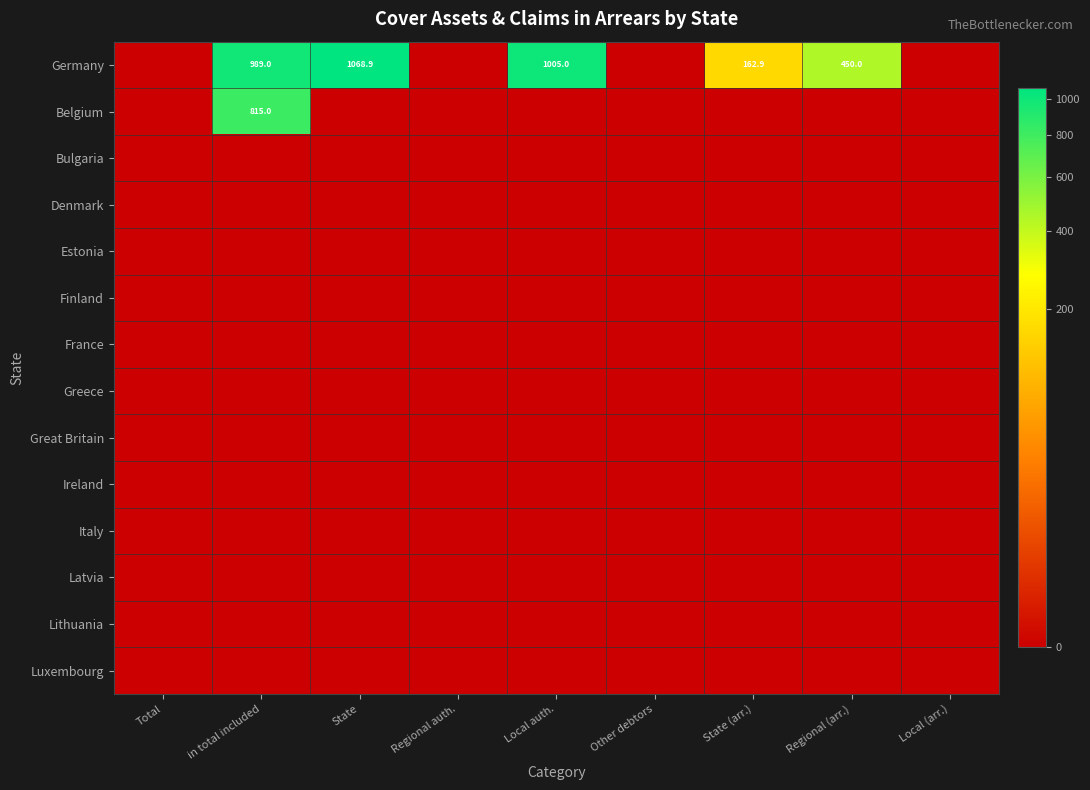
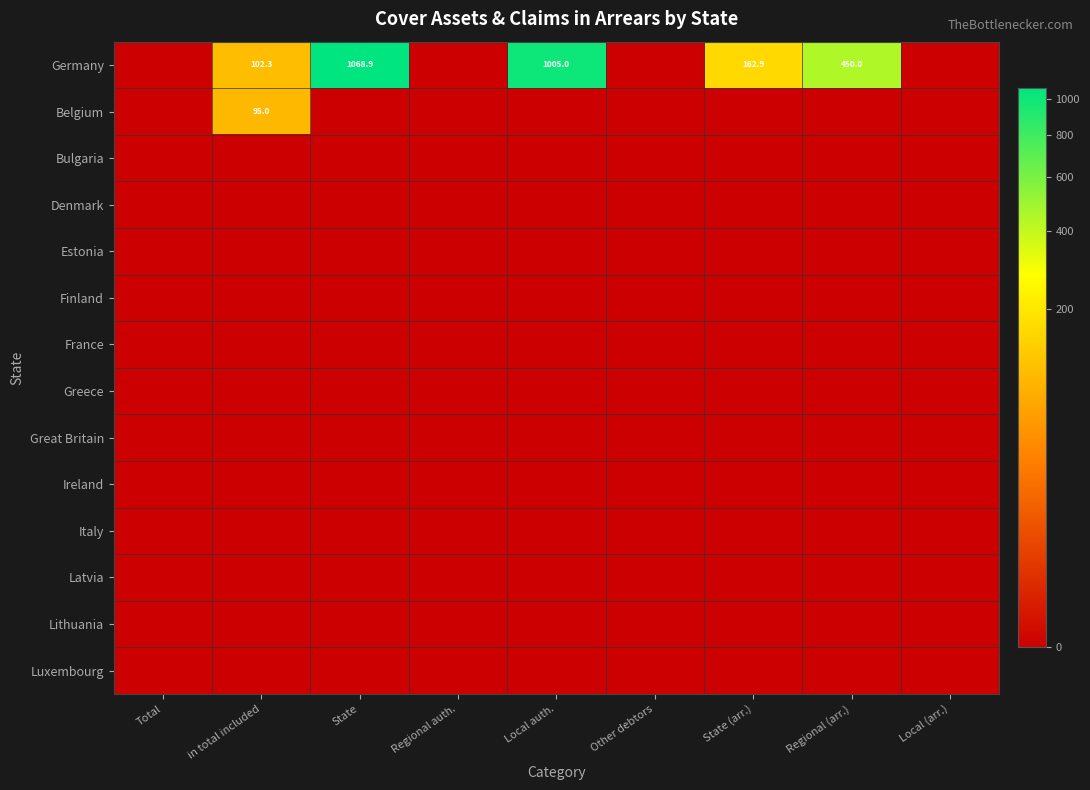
  {
    "Germany": {
-     "in total included": 989.0,
+     "in total included": 102.3,
      "State": 1068.9,
      "Local auth.": 1005.0,
      "State (arr.)": 162.9,
      "Regional (arr.)": 450.0
    },
    "Belgium": {
-     "in total included": 815.0
+     "in total included": 95.0
    }
  }
